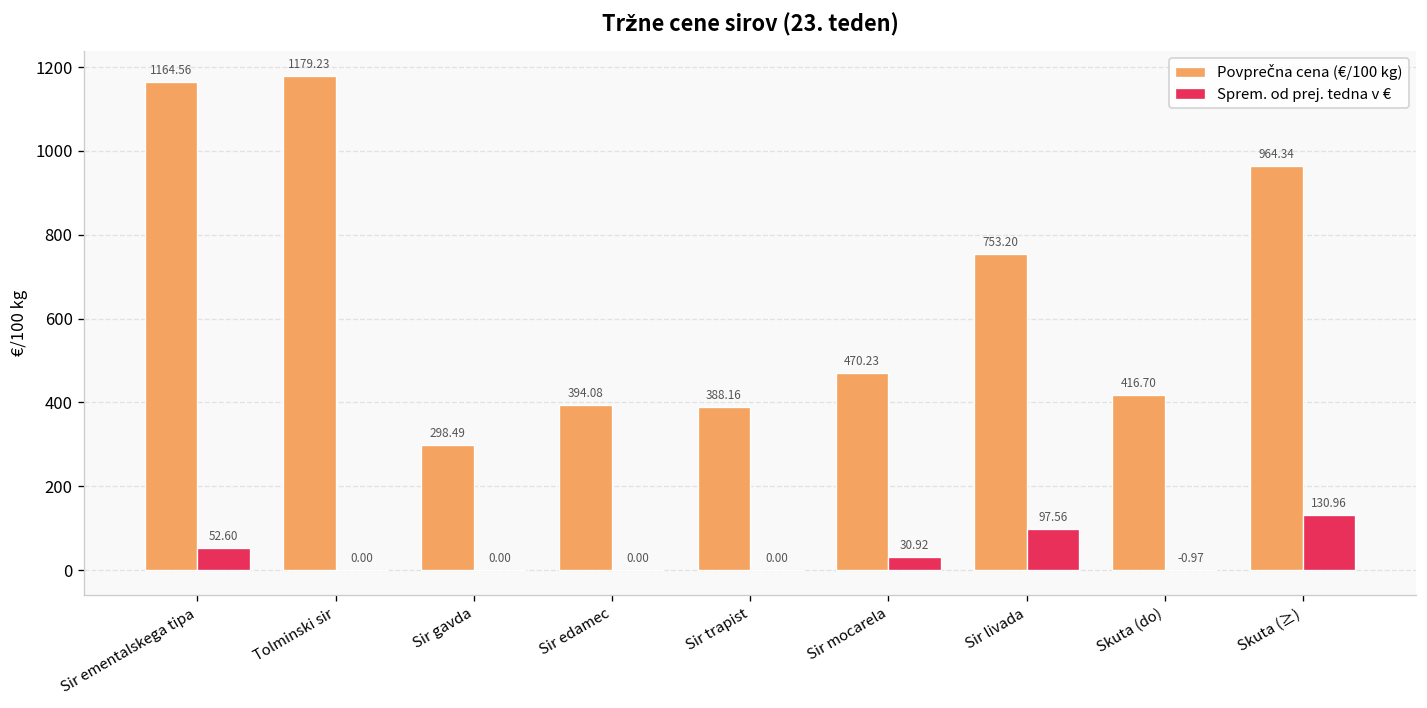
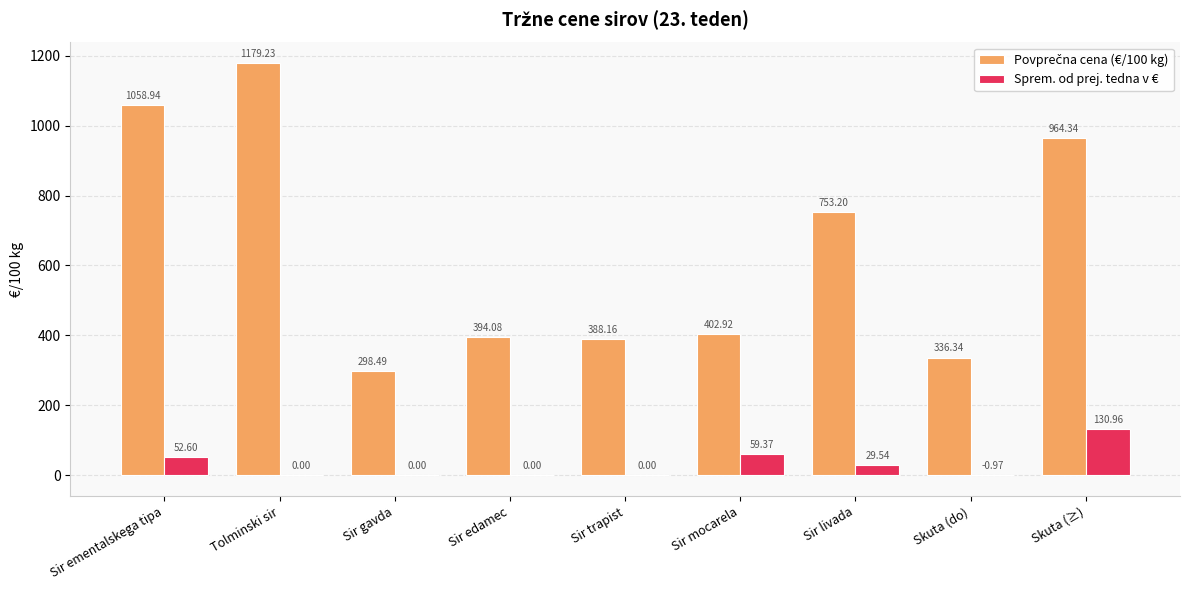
  {
    "Povprečna cena (€/100 kg)": {
-     "Sir ementalskega tipa": 1164.56,
+     "Sir ementalskega tipa": 1058.94,
      "Tolminski sir": 1179.23,
      "Sir gavda": 298.49,
      "Sir edamec": 394.08,
      "Sir trapist": 388.16,
-     "Sir mocarela": 470.23,
+     "Sir mocarela": 402.92,
      "Sir livada": 753.20,
-     "Skuta (do)": 416.70,
+     "Skuta (do)": 336.34,
      "Skuta (≥)": 964.34
    },
    "Sprem. od prej. tedna v €": {
      "Sir ementalskega tipa": 52.60,
      "Tolminski sir": 0.00,
      "Sir gavda": 0.00,
      "Sir edamec": 0.00,
      "Sir trapist": 0.00,
-     "Sir mocarela": 30.92,
-     "Sir livada": 97.56,
+     "Sir mocarela": 59.37,
+     "Sir livada": 29.54,
      "Skuta (do)": -0.97,
      "Skuta (≥)": 130.96
    }
  }
